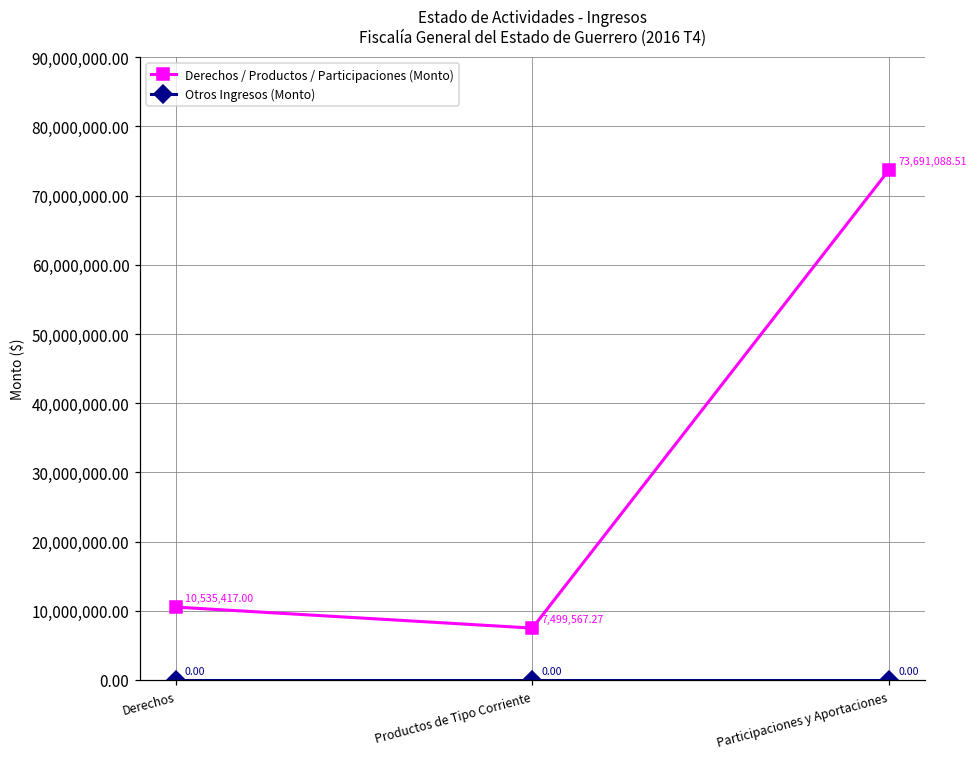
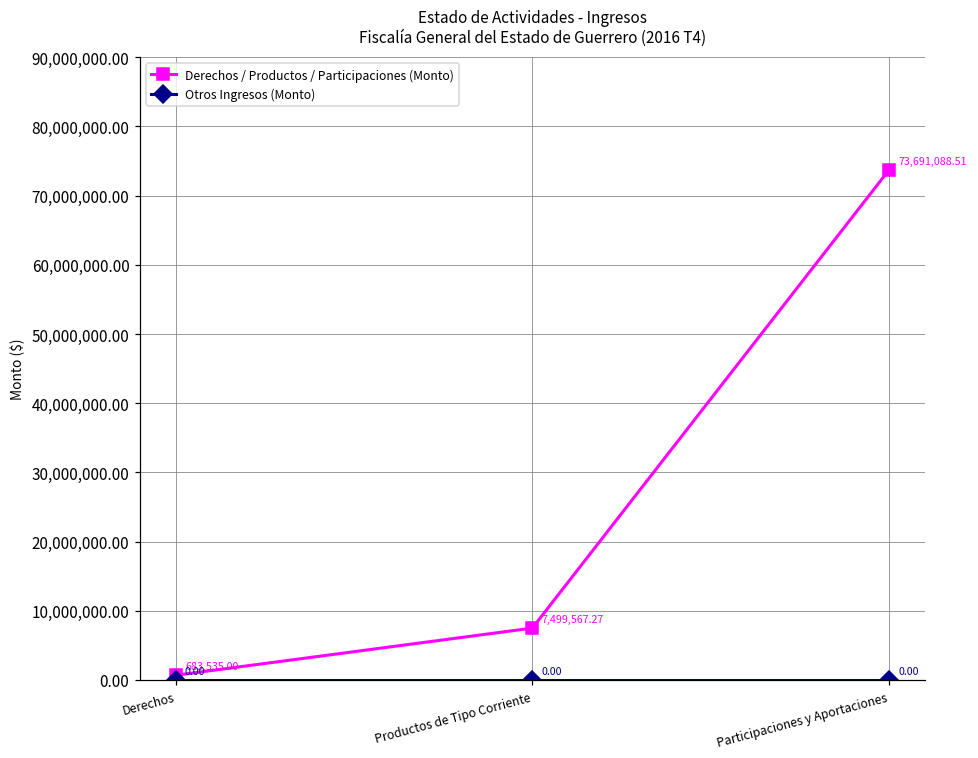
  {
    "Derechos / Productos / Participaciones (Monto)": {
-     "Derechos": "10,535,417.00",
+     "Derechos": "683,535.00",
      "Productos de Tipo Corriente": "7,499,567.27",
      "Participaciones y Aportaciones": "73,691,088.51"
    },
    "Otros Ingresos (Monto)": {
      "Productos de Tipo Corriente": "0.00",
      "Participaciones y Aportaciones": "0.00"
    }
  }
